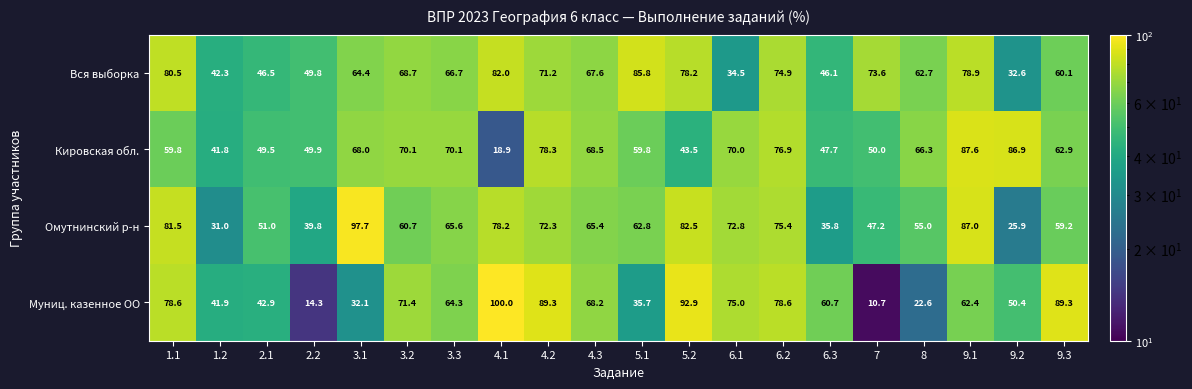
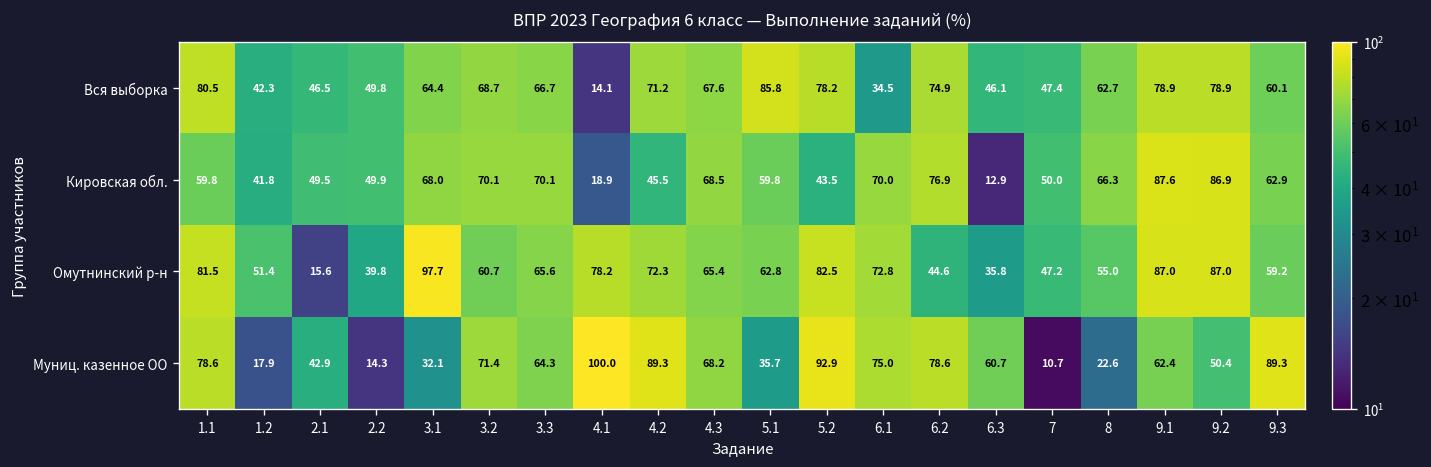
  {
    "Вся выборка": {
      "1.1": 80.5,
      "1.2": 42.3,
      "2.1": 46.5,
      "2.2": 49.8,
      "3.1": 64.4,
      "3.2": 68.7,
      "3.3": 66.7,
-     "4.1": 82.0,
+     "4.1": 14.1,
      "4.2": 71.2,
      "4.3": 67.6,
      "5.1": 85.8,
      "5.2": 78.2,
      "6.1": 34.5,
      "6.2": 74.9,
      "6.3": 46.1,
-     "7": 73.6,
+     "7": 47.4,
      "8": 62.7,
      "9.1": 78.9,
-     "9.2": 32.6,
+     "9.2": 78.9,
      "9.3": 60.1
    },
    "Кировская обл.": {
      "1.1": 59.8,
      "1.2": 41.8,
      "2.1": 49.5,
      "2.2": 49.9,
      "3.1": 68.0,
      "3.2": 70.1,
      "3.3": 70.1,
      "4.1": 18.9,
-     "4.2": 78.3,
+     "4.2": 45.5,
      "4.3": 68.5,
      "5.1": 59.8,
      "5.2": 43.5,
      "6.1": 70.0,
      "6.2": 76.9,
-     "6.3": 47.7,
+     "6.3": 12.9,
      "7": 50.0,
      "8": 66.3,
      "9.1": 87.6,
      "9.2": 86.9,
      "9.3": 62.9
    },
    "Омутнинский р-н": {
      "1.1": 81.5,
-     "1.2": 31.0,
-     "2.1": 51.0,
+     "1.2": 51.4,
+     "2.1": 15.6,
      "2.2": 39.8,
      "3.1": 97.7,
      "3.2": 60.7,
      "3.3": 65.6,
      "4.1": 78.2,
      "4.2": 72.3,
      "4.3": 65.4,
      "5.1": 62.8,
      "5.2": 82.5,
      "6.1": 72.8,
-     "6.2": 75.4,
+     "6.2": 44.6,
      "6.3": 35.8,
      "7": 47.2,
      "8": 55.0,
      "9.1": 87.0,
-     "9.2": 25.9,
+     "9.2": 87.0,
      "9.3": 59.2
    },
    "Муниц. казенное ОО": {
      "1.1": 78.6,
-     "1.2": 41.9,
+     "1.2": 17.9,
      "2.1": 42.9,
      "2.2": 14.3,
      "3.1": 32.1,
      "3.2": 71.4,
      "3.3": 64.3,
      "4.1": 100.0,
      "4.2": 89.3,
      "4.3": 68.2,
      "5.1": 35.7,
      "5.2": 92.9,
      "6.1": 75.0,
      "6.2": 78.6,
      "6.3": 60.7,
      "7": 10.7,
      "8": 22.6,
      "9.1": 62.4,
      "9.2": 50.4,
      "9.3": 89.3
    }
  }
